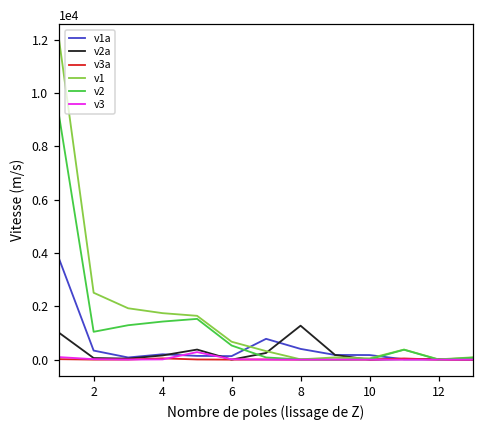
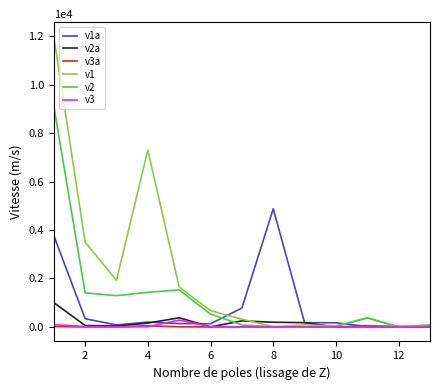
  {
    "v1a": {
      "2": 300,
      "6": 100,
-     "8": 400,
+     "8": 4900,
      "10": 200
    },
    "v2a": {
-     "8": 1300
+     "8": 200
    },
    "v1": {
-     "2": 2500,
-     "4": 1700,
+     "2": 3500,
+     "4": 7300,
      "6": 700
    },
    "v2": {
-     "2": 1000,
+     "2": 1400,
      "4": 1400,
      "6": 500
    }
  }
